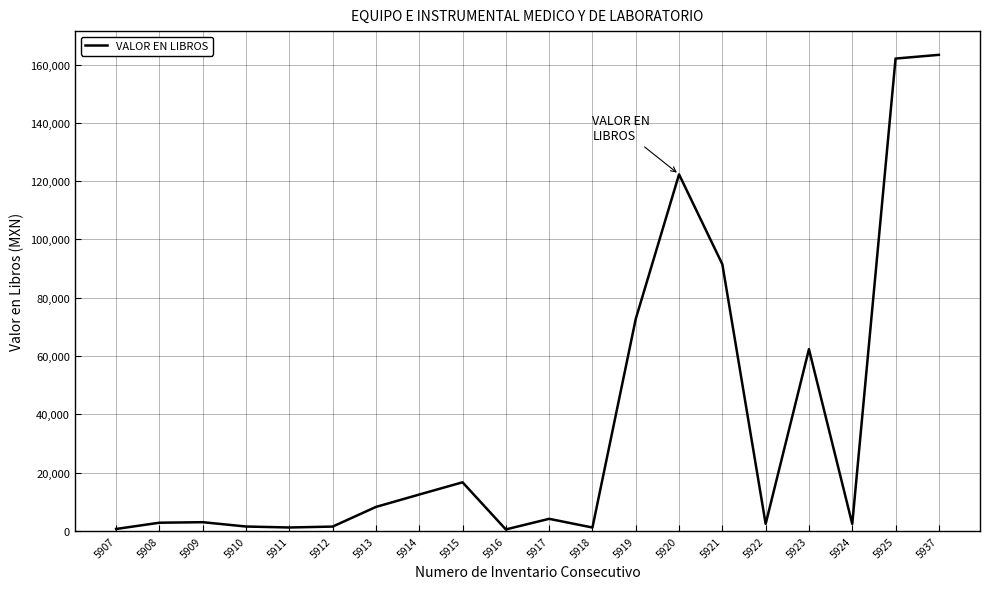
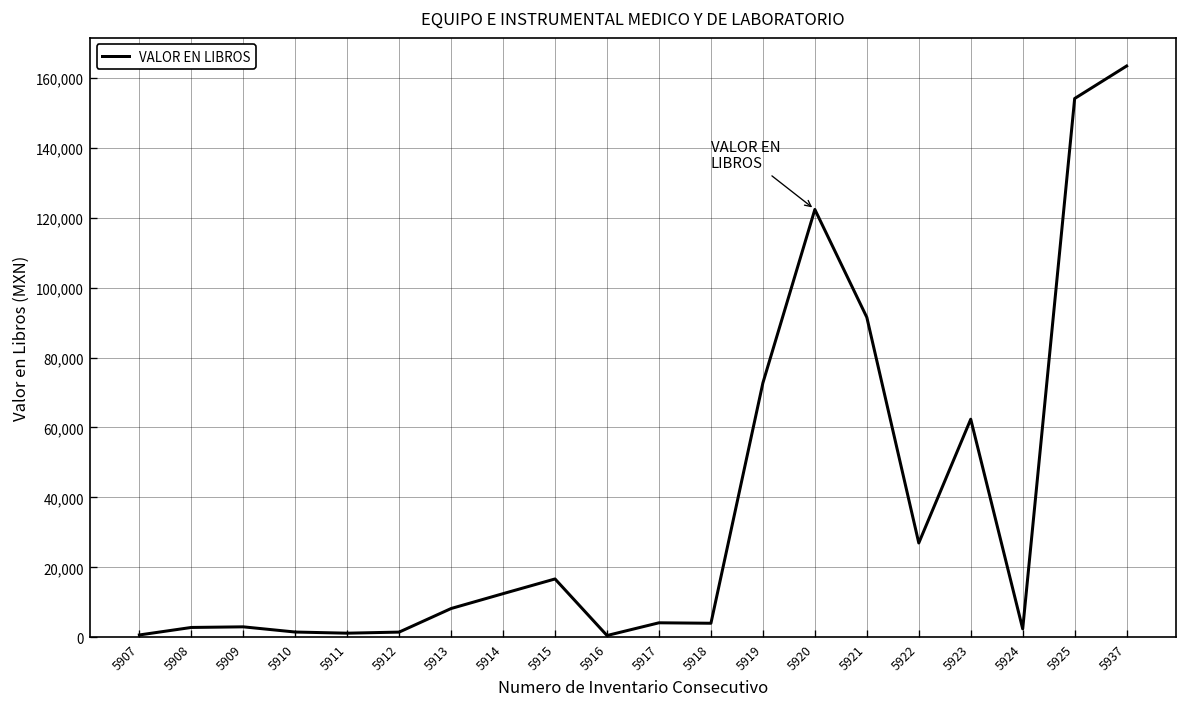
  {
    "5907": "1,000",
    "5908": "3,000",
    "5909": "3,000",
    "5910": "2,000",
    "5911": "1,000",
    "5912": "2,000",
    "5913": "8,000",
    "5914": "13,000",
    "5915": "17,000",
    "5916": "1,000",
    "5917": "4,000",
-   "5918": "1,000",
+   "5918": "4,000",
    "5919": "73,000",
    "5920": "122,000",
    "5921": "91,000",
-   "5922": "2,000",
+   "5922": "27,000",
    "5923": "62,000",
    "5924": "2,000",
-   "5925": "162,000",
+   "5925": "154,000",
    "5937": "163,000"
  }
